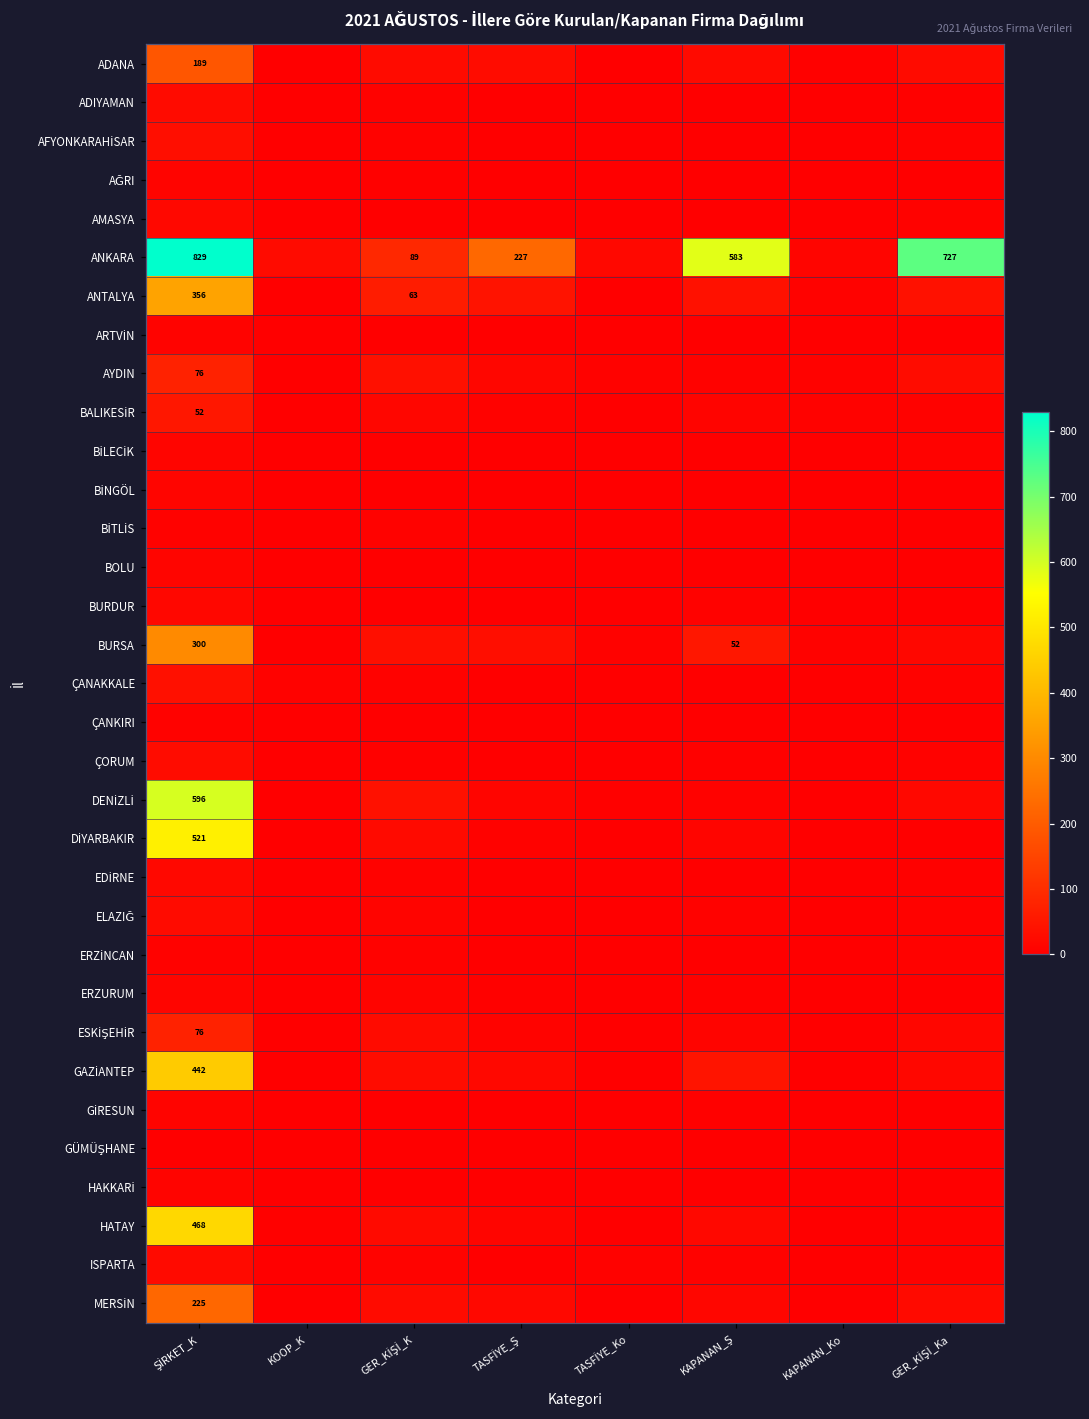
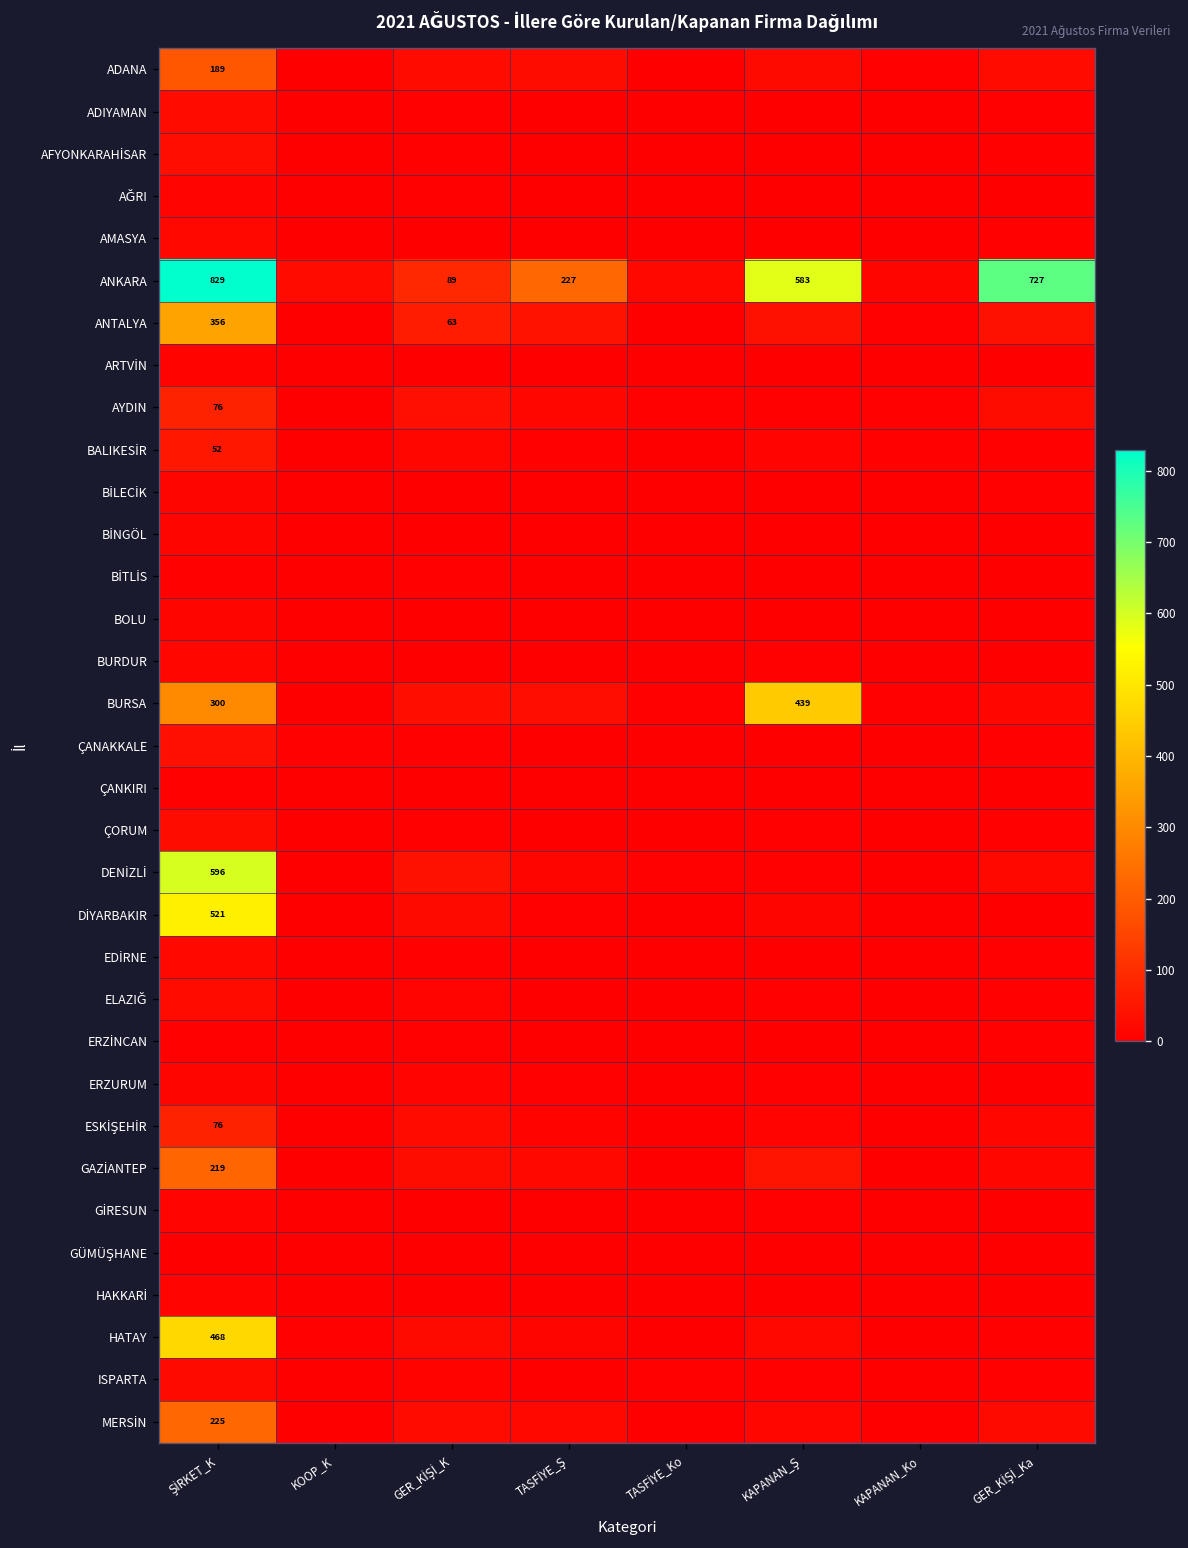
  {
    "ADANA": {
      "ŞİRKET_K": 189
    },
    "ANKARA": {
      "ŞİRKET_K": 829,
      "GER_KİŞİ_K": 89,
      "TASFİYE_Ş": 227,
      "KAPANAN_Ş": 583,
      "GER_KİŞİ_Ka": 727
    },
    "ANTALYA": {
      "ŞİRKET_K": 356,
      "GER_KİŞİ_K": 63
    },
    "AYDIN": {
      "ŞİRKET_K": 76
    },
    "BALIKESİR": {
      "ŞİRKET_K": 52
    },
    "BURSA": {
      "ŞİRKET_K": 300,
-     "KAPANAN_Ş": 52
+     "KAPANAN_Ş": 439
    },
    "DENİZLİ": {
      "ŞİRKET_K": 596
    },
    "DİYARBAKIR": {
      "ŞİRKET_K": 521
    },
    "ESKİŞEHİR": {
      "ŞİRKET_K": 76
    },
    "GAZİANTEP": {
-     "ŞİRKET_K": 442
+     "ŞİRKET_K": 219
    },
    "HATAY": {
      "ŞİRKET_K": 468
    },
    "MERSİN": {
      "ŞİRKET_K": 225
    }
  }
